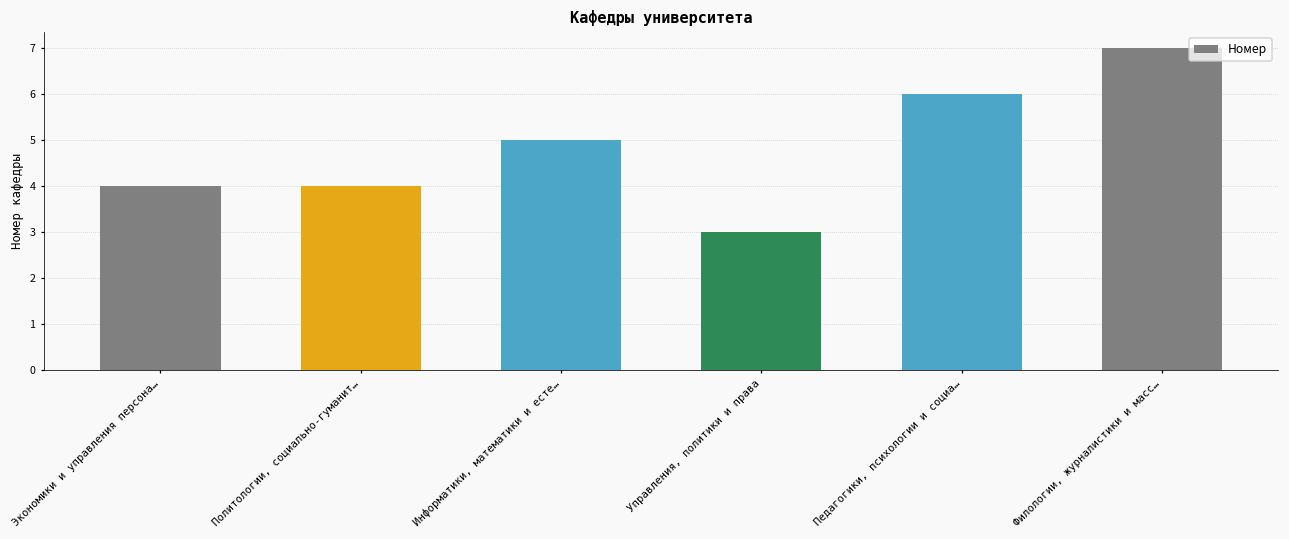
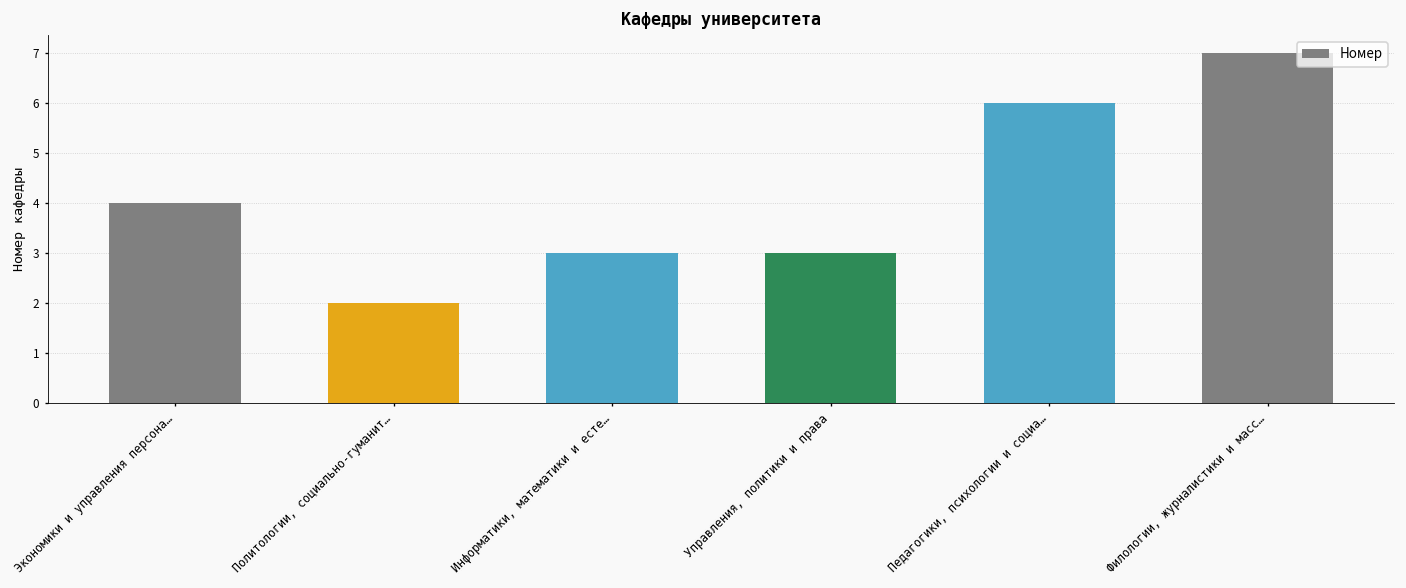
  {
    "Экономики и управления персона…": 4,
-   "Политологии, социально-гуманит…": 4,
-   "Информатики, математики и есте…": 5,
+   "Политологии, социально-гуманит…": 2,
+   "Информатики, математики и есте…": 3,
    "Управления, политики и права": 3,
    "Педагогики, психологии и социа…": 6,
    "Филологии, журналистики и масс…": 7
  }
